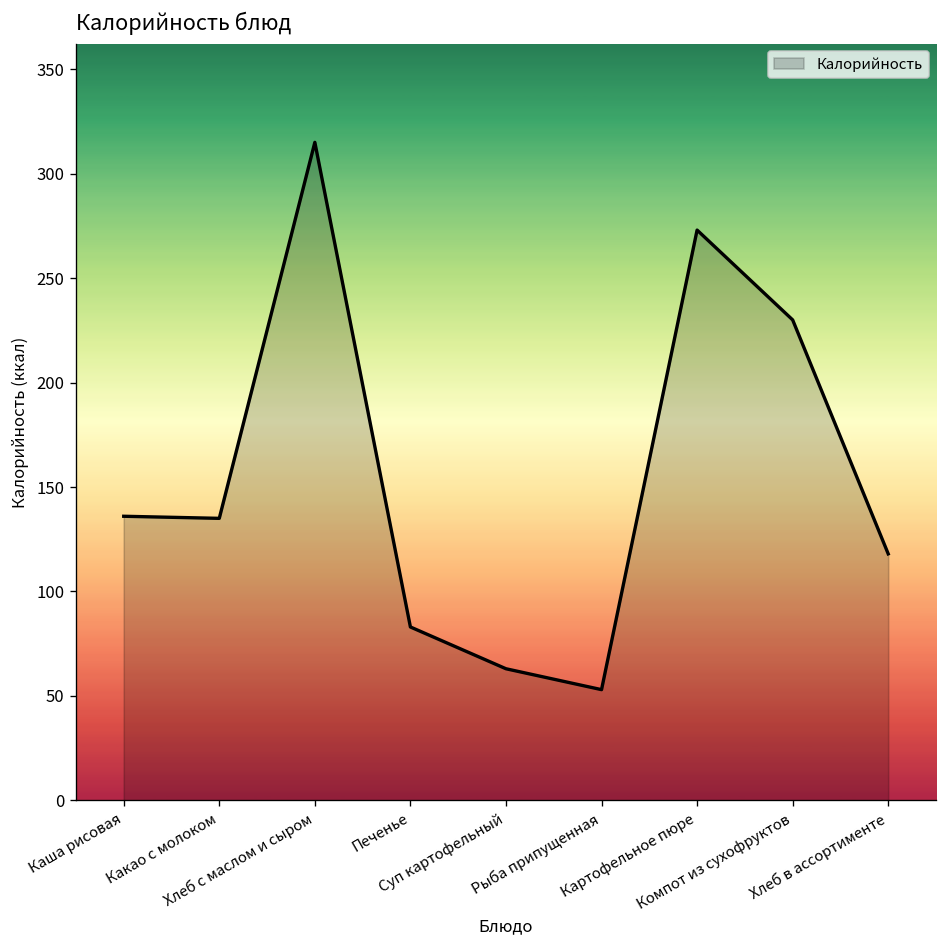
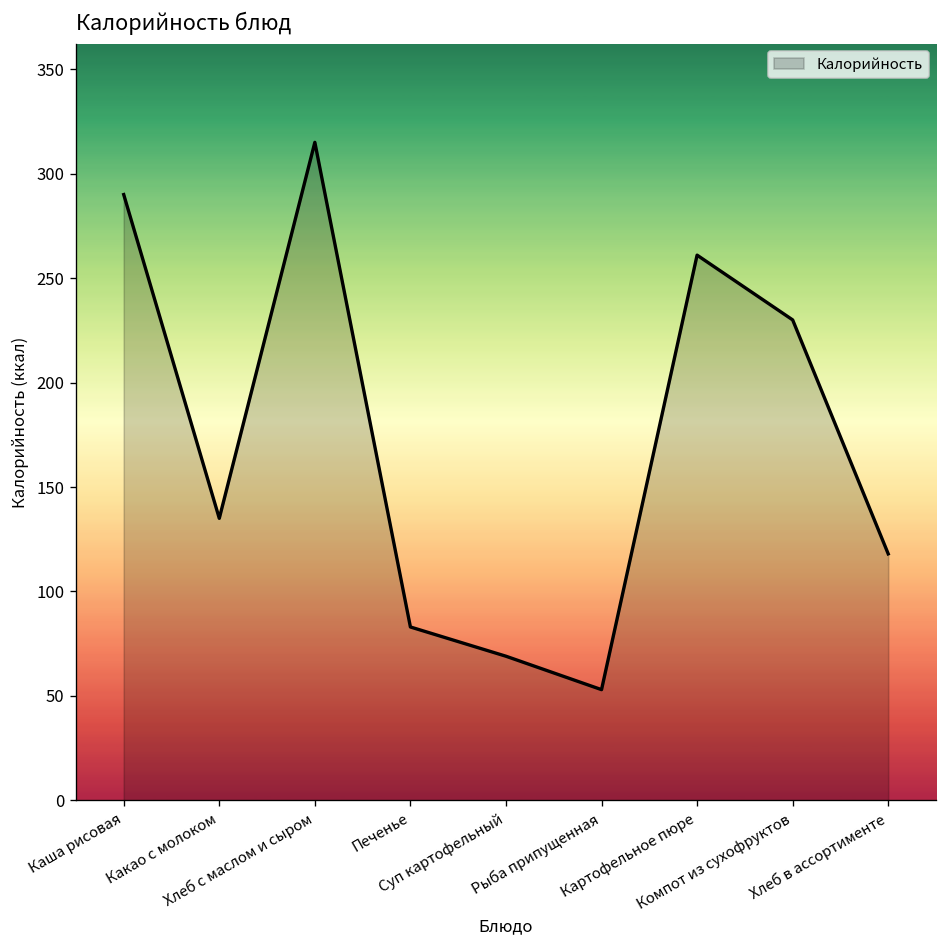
  {
-   "Каша рисовая": 136,
+   "Каша рисовая": 290,
    "Какао с молоком": 135,
    "Хлеб с маслом и сыром": 315,
    "Печенье": 83,
-   "Суп картофельный": 63,
+   "Суп картофельный": 69,
    "Рыба припущенная": 53,
-   "Картофельное пюре": 273,
+   "Картофельное пюре": 261,
    "Компот из сухофруктов": 230,
    "Хлеб в ассортименте": 118
  }
